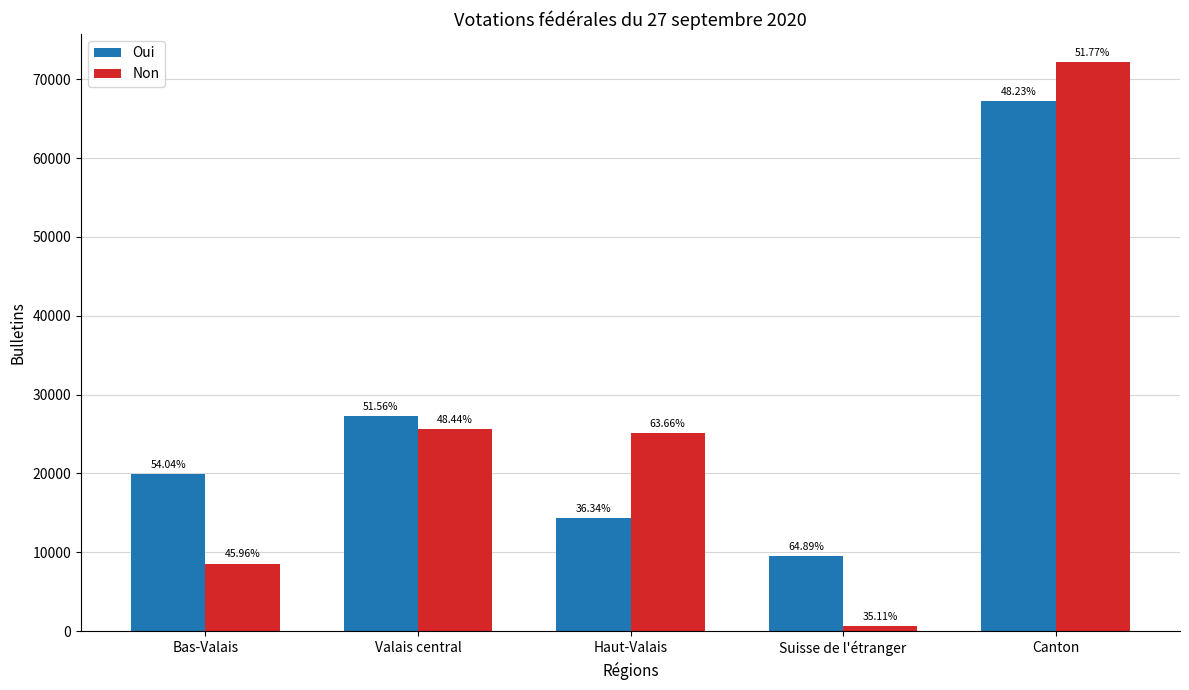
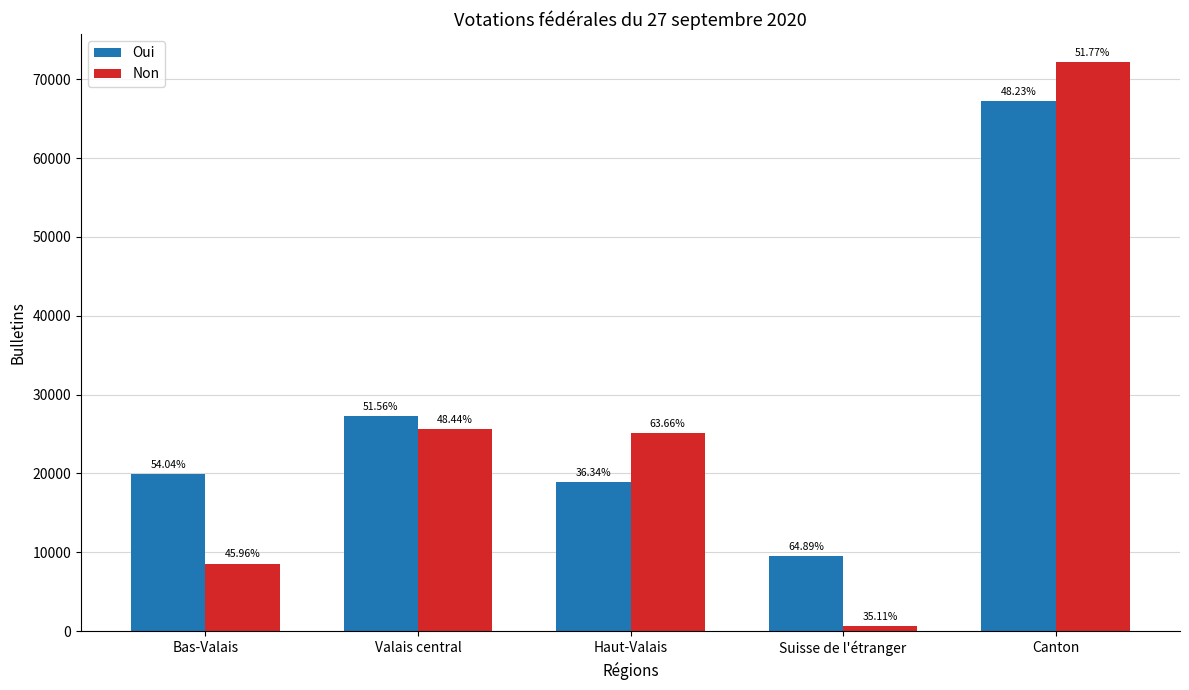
  {
    "Oui": {
-     "Haut-Valais": 14000
+     "Haut-Valais": 19000
    }
  }
